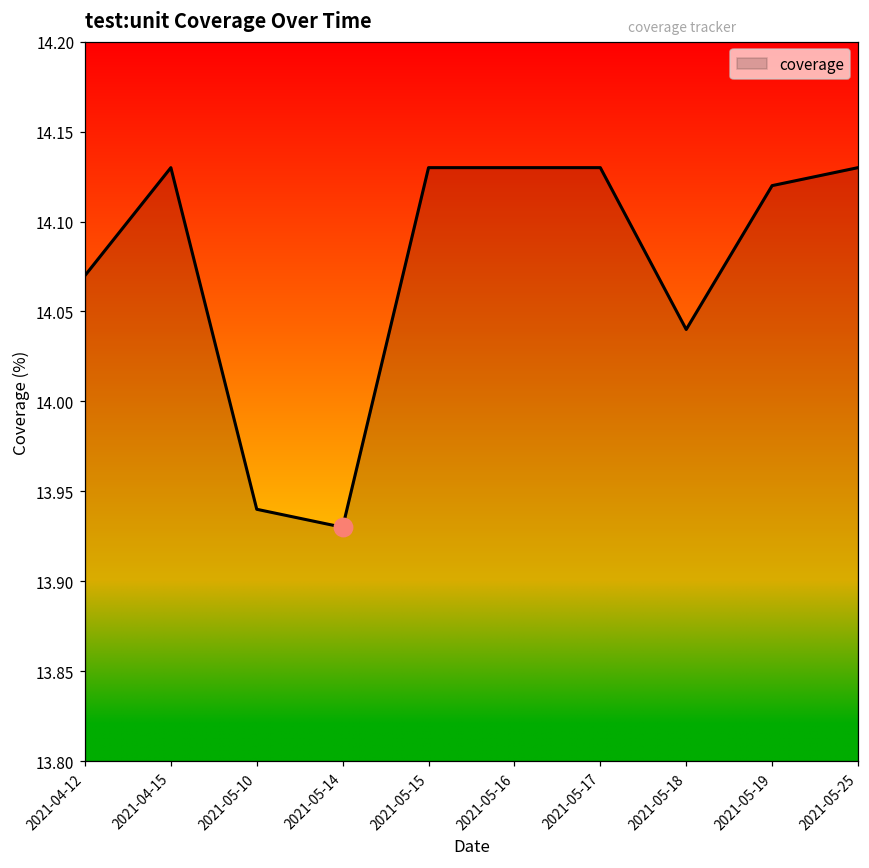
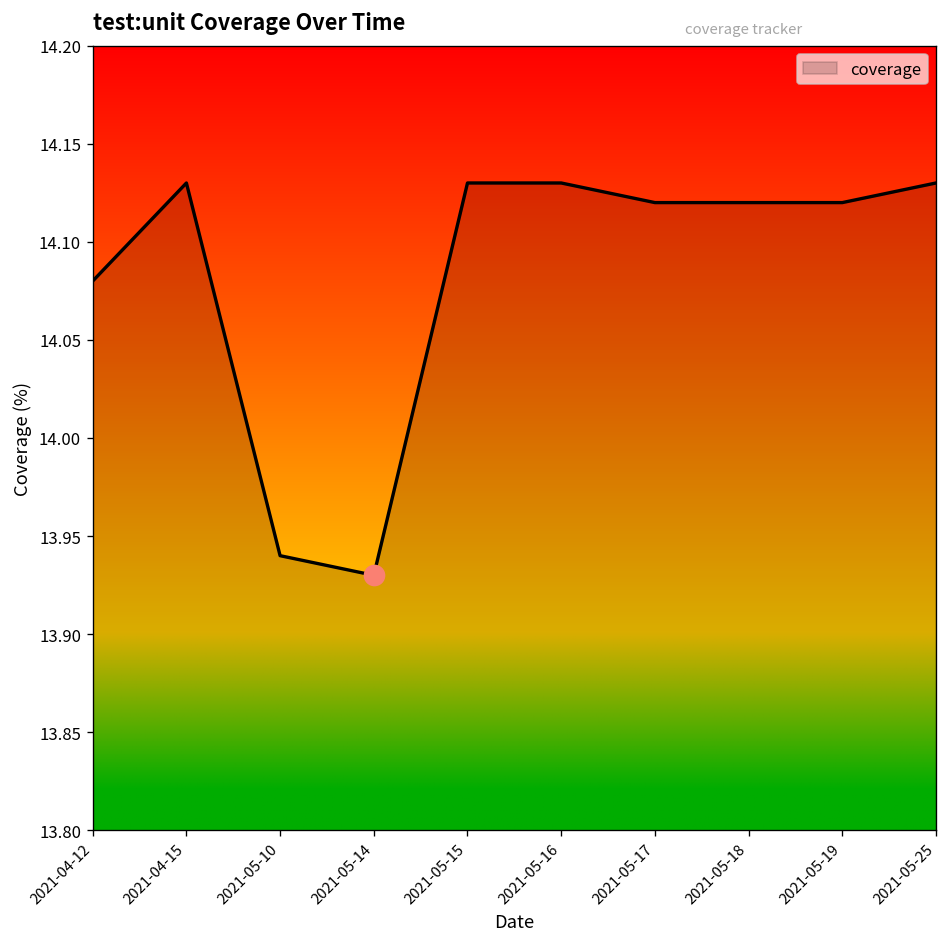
  {
    "coverage": {
-     "2021-04-12": 14.07,
+     "2021-04-12": 14.08,
      "2021-04-15": 14.13,
      "2021-05-10": 13.94,
      "2021-05-15": 14.13,
      "2021-05-16": 14.13,
-     "2021-05-17": 14.13,
-     "2021-05-18": 14.04,
+     "2021-05-17": 14.12,
+     "2021-05-18": 14.12,
      "2021-05-19": 14.12,
      "2021-05-25": 14.13
    }
  }
